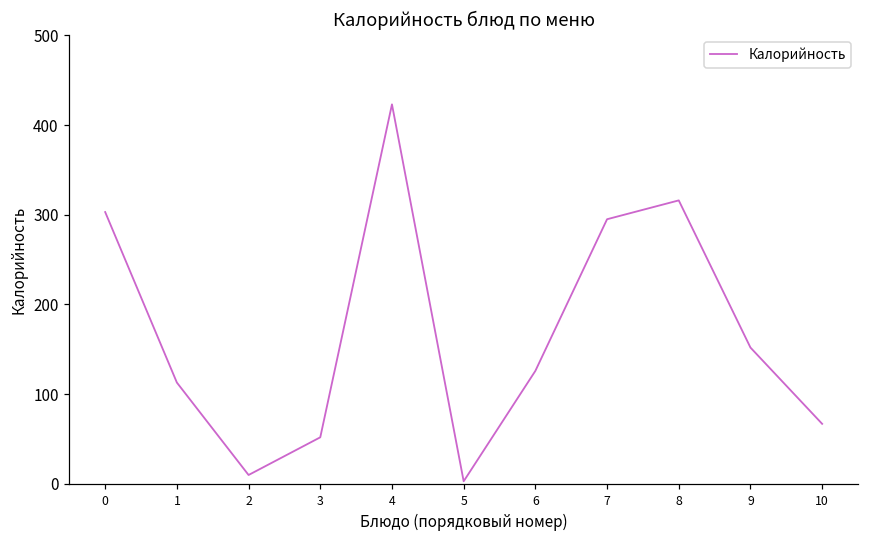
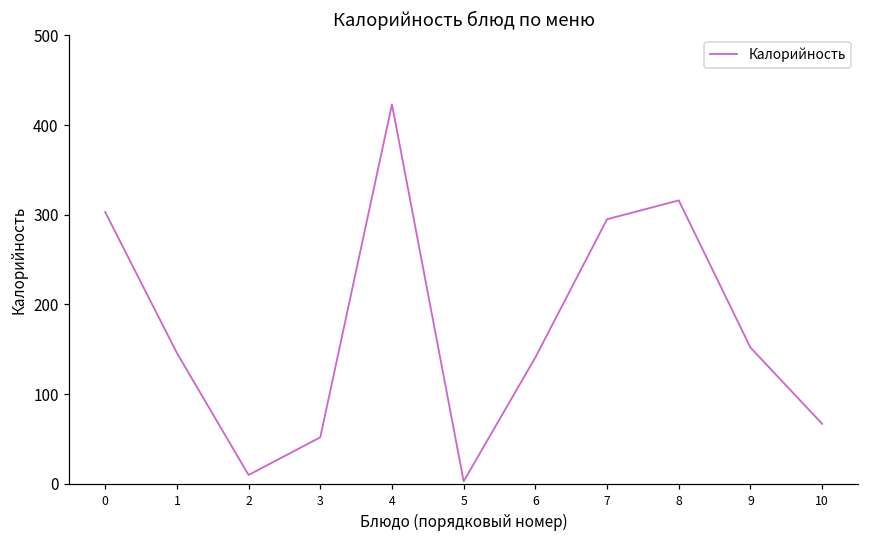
  {
    "0": 300,
-   "1": 110,
+   "1": 150,
    "2": 10,
    "3": 50,
    "4": 420,
    "5": 0,
-   "6": 130,
+   "6": 140,
    "7": 300,
    "8": 320,
    "9": 150,
    "10": 70
  }
